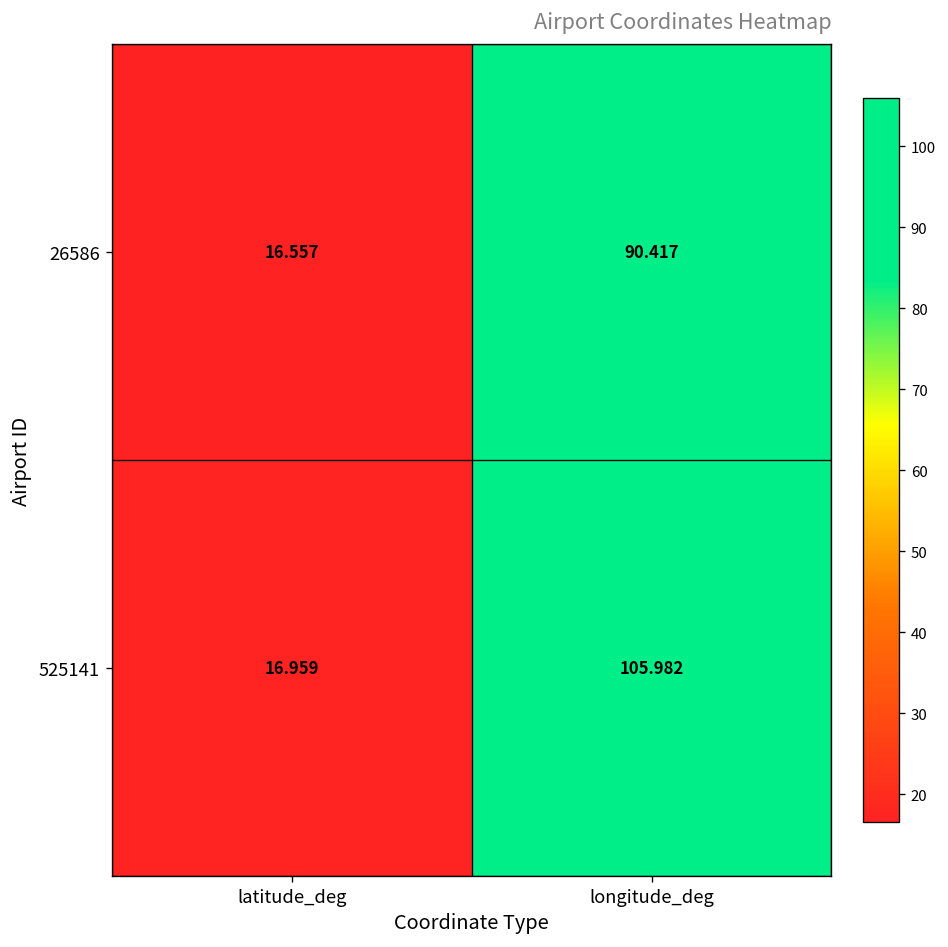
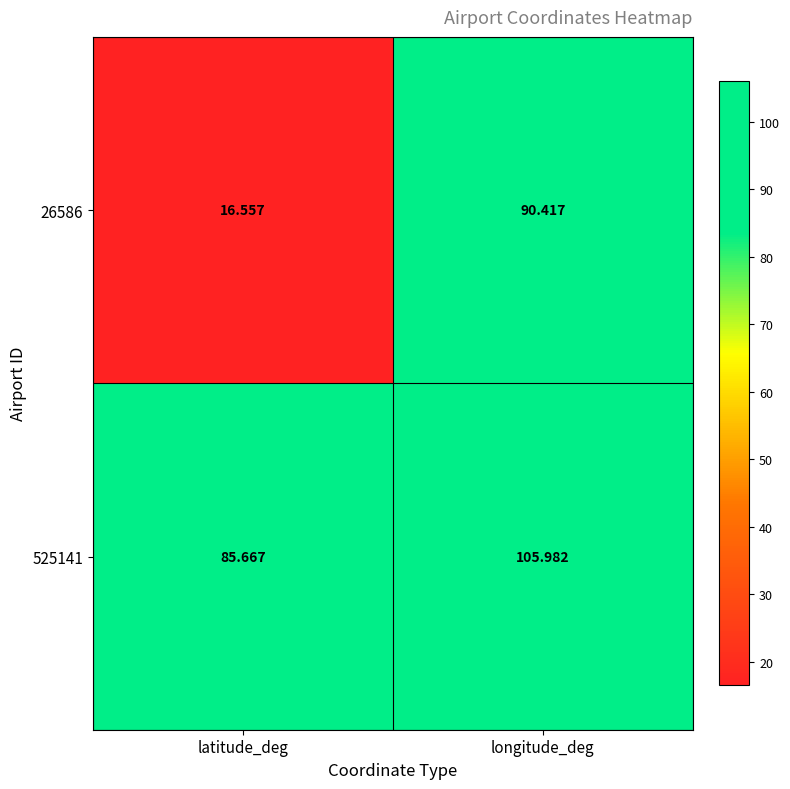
  {
    "26586": {
      "latitude_deg": 16.557,
      "longitude_deg": 90.417
    },
    "525141": {
-     "latitude_deg": 16.959,
+     "latitude_deg": 85.667,
      "longitude_deg": 105.982
    }
  }
